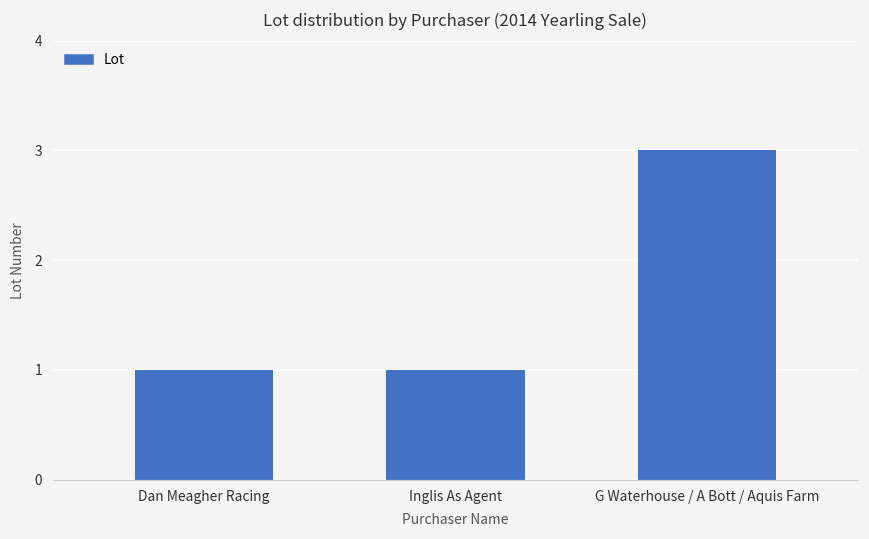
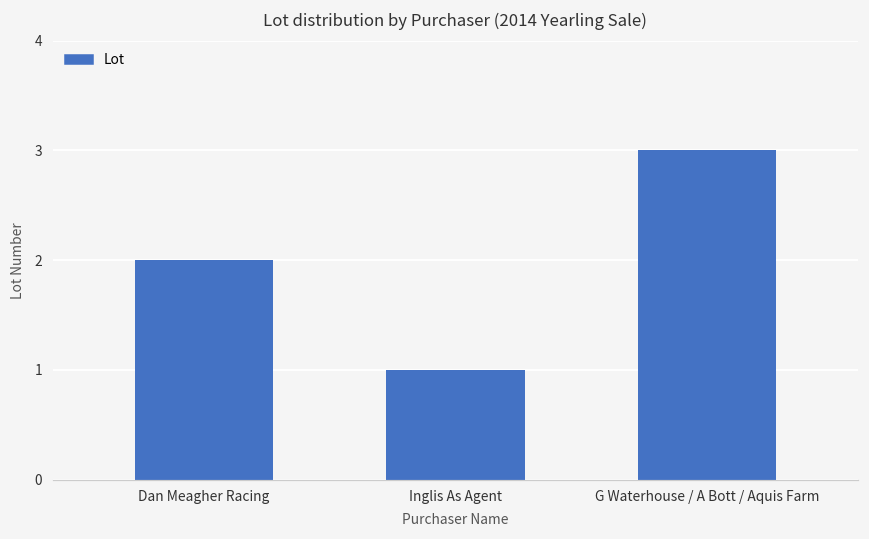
  {
-   "Dan Meagher Racing": 1,
+   "Dan Meagher Racing": 2,
    "Inglis As Agent": 1,
    "G Waterhouse / A Bott / Aquis Farm": 3
  }
